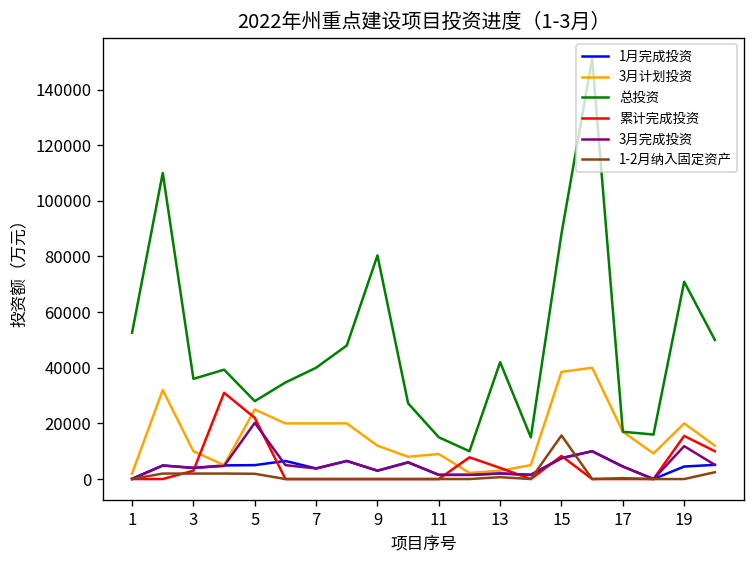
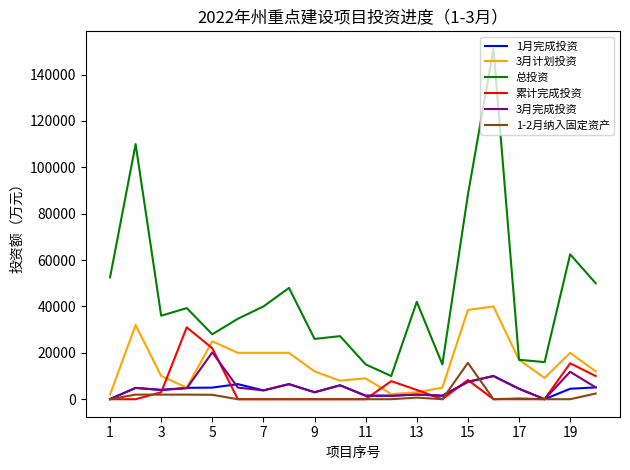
  {
    "1月完成投资": {
      "5": 5000,
      "19": 5000
    },
    "3月计划投资": {
      "1": 2000,
      "3": 10000,
      "5": 25000,
      "7": 20000,
      "9": 12000,
      "11": 9000,
      "15": 39000,
      "19": 20000
    },
    "总投资": {
      "1": 53000,
      "3": 36000,
      "5": 28000,
      "7": 40000,
-     "9": 80000,
+     "9": 26000,
      "11": 15000,
      "13": 42000,
      "15": 88000,
-     "19": 71000
+     "19": 62000
    },
    "累计完成投资": {
      "5": 22000,
      "19": 16000
    },
    "3月完成投资": {
      "5": 20000,
      "19": 12000
    },
    "1-2月纳入固定资产": {
      "5": 2000,
      "13": 1000,
      "15": 16000,
      "19": 0
    }
  }
